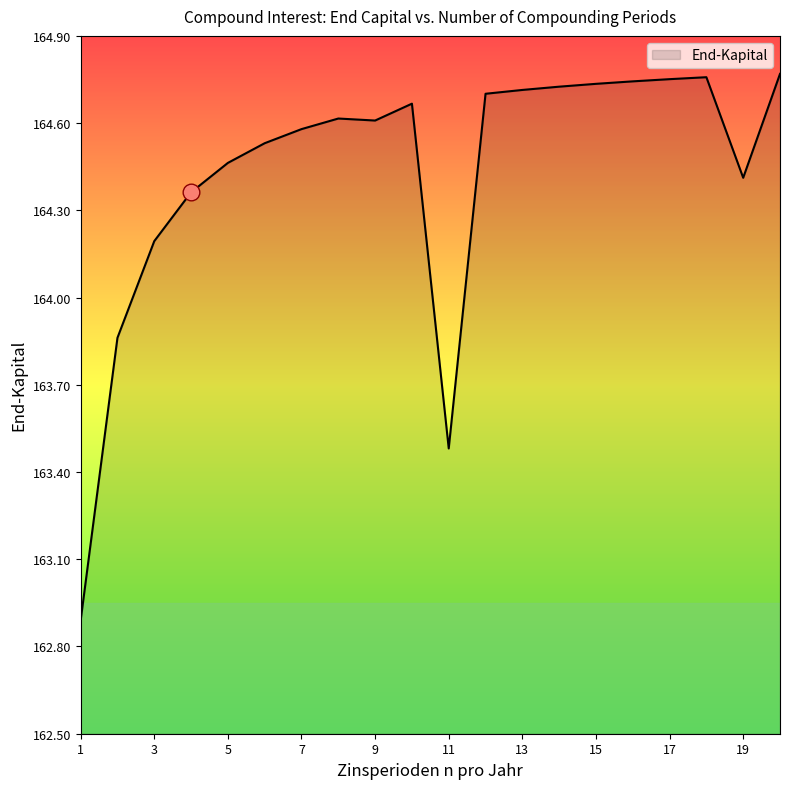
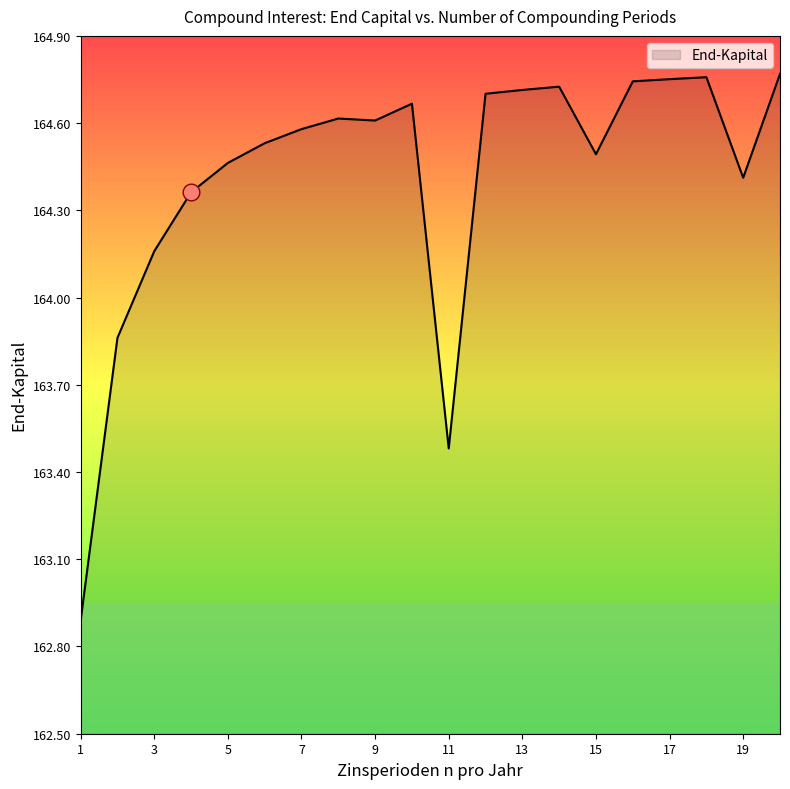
  {
    "End-Kapital": {
-     "3": 164.19,
+     "3": 164.16,
      "5": 164.46,
      "7": 164.58,
      "9": 164.61,
      "11": 163.48,
      "13": 164.71,
-     "15": 164.74,
+     "15": 164.49,
      "17": 164.75,
      "19": 164.41
    }
  }
